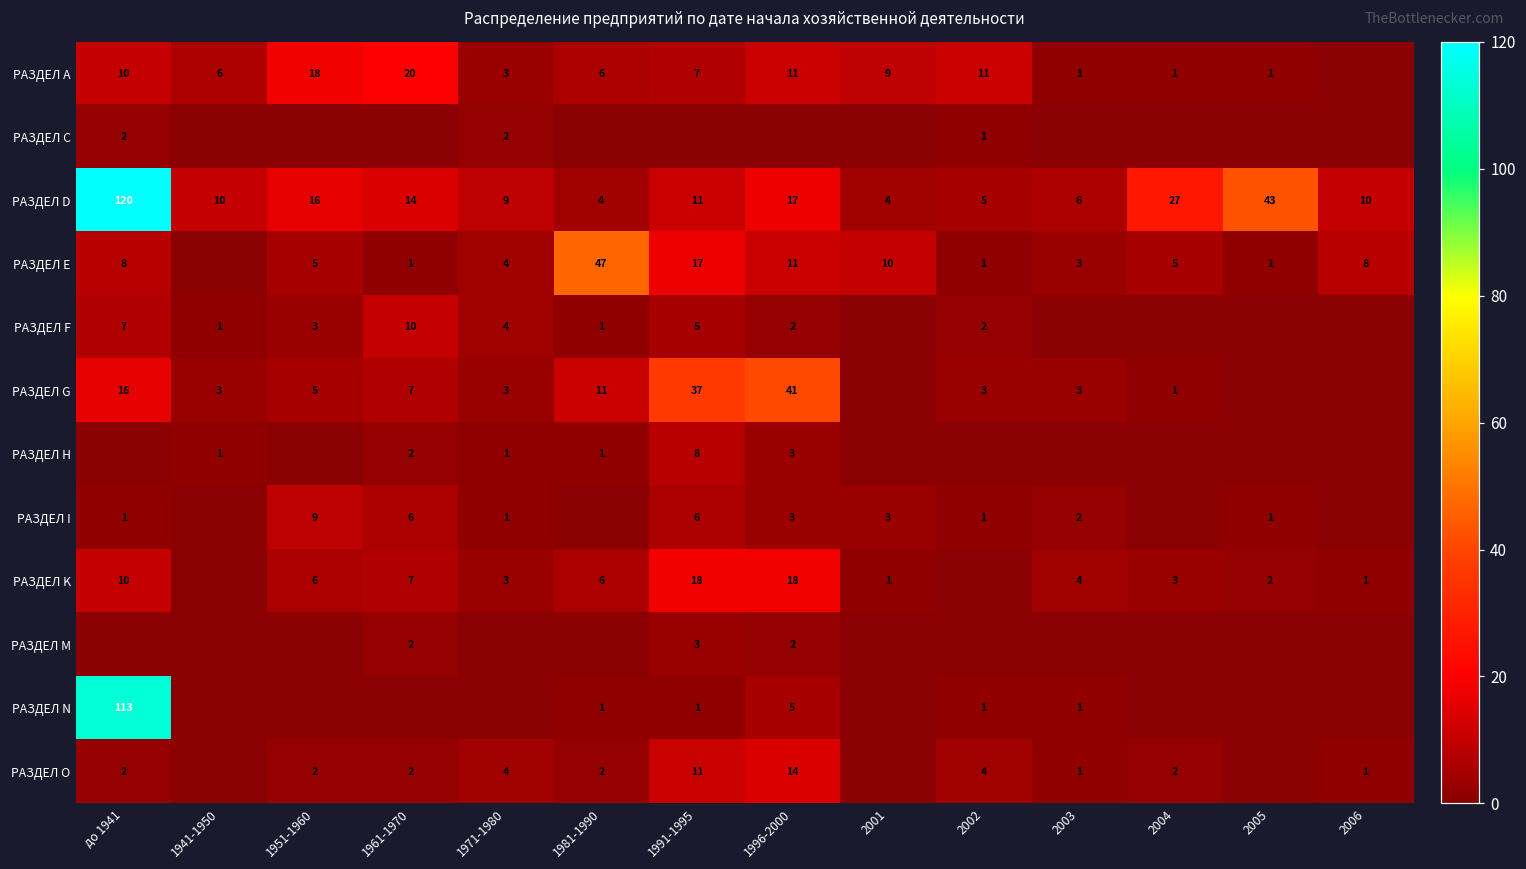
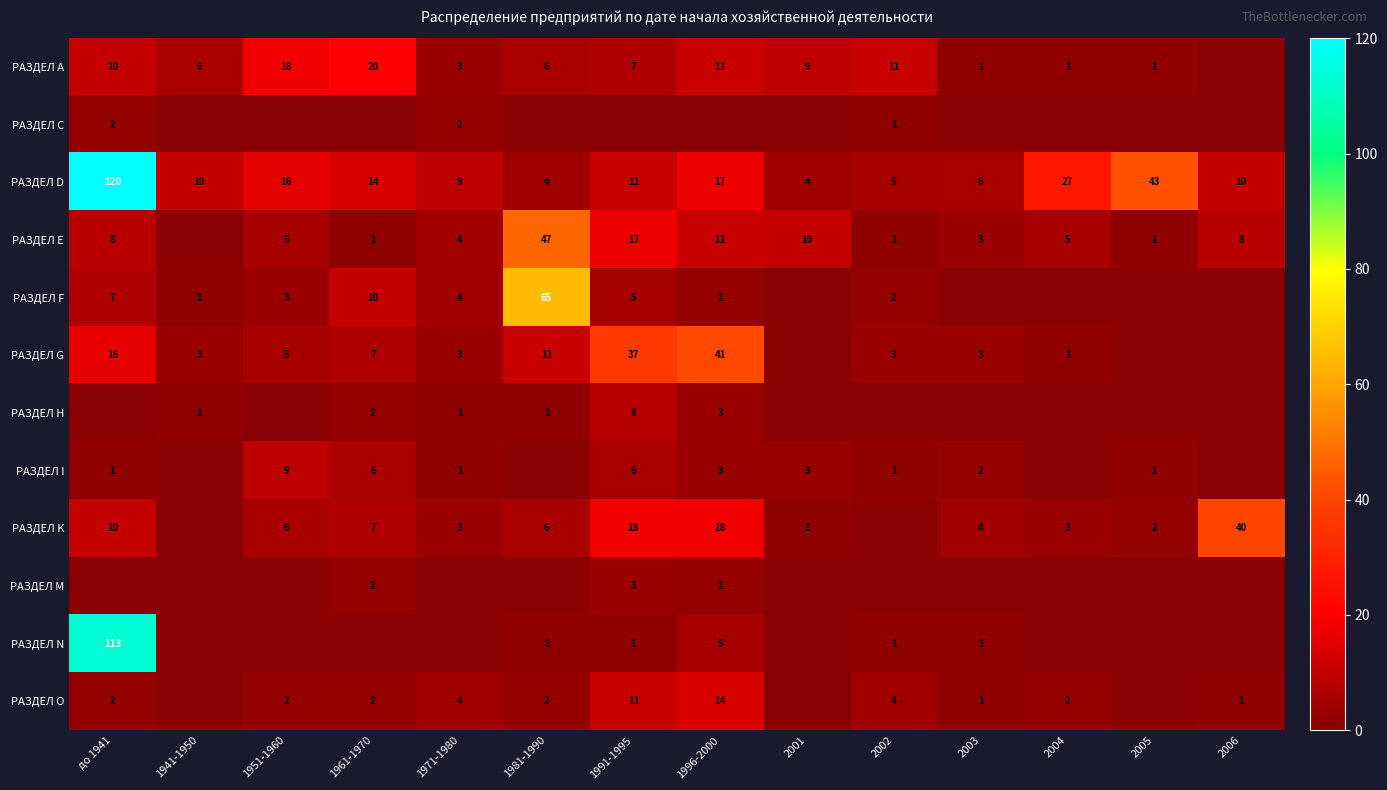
  {
    "РАЗДЕЛ А": {
      "до 1941": 10,
      "1941-1950": 6,
      "1951-1960": 18,
      "1961-1970": 20,
      "1971-1980": 3,
      "1981-1990": 6,
      "1991-1995": 7,
      "1996-2000": 11,
      "2001": 9,
      "2002": 11,
      "2003": 1,
      "2004": 1,
      "2005": 1
    },
    "РАЗДЕЛ С": {
      "до 1941": 2,
      "1971-1980": 2,
      "2002": 1
    },
    "РАЗДЕЛ D": {
      "до 1941": 120,
      "1941-1950": 10,
      "1951-1960": 16,
      "1961-1970": 14,
      "1971-1980": 9,
      "1981-1990": 4,
      "1991-1995": 11,
      "1996-2000": 17,
      "2001": 4,
      "2002": 5,
      "2003": 6,
      "2004": 27,
      "2005": 43,
      "2006": 10
    },
    "РАЗДЕЛ E": {
      "до 1941": 8,
      "1951-1960": 5,
      "1961-1970": 1,
      "1971-1980": 4,
      "1981-1990": 47,
      "1991-1995": 17,
      "1996-2000": 11,
      "2001": 10,
      "2002": 1,
      "2003": 3,
      "2004": 5,
      "2005": 1,
      "2006": 8
    },
    "РАЗДЕЛ F": {
      "до 1941": 7,
      "1941-1950": 1,
      "1951-1960": 3,
      "1961-1970": 10,
      "1971-1980": 4,
-     "1981-1990": 1,
+     "1981-1990": 65,
      "1991-1995": 5,
      "1996-2000": 2,
      "2002": 2
    },
    "РАЗДЕЛ G": {
      "до 1941": 16,
      "1941-1950": 3,
      "1951-1960": 5,
      "1961-1970": 7,
      "1971-1980": 3,
      "1981-1990": 11,
      "1991-1995": 37,
      "1996-2000": 41,
      "2002": 3,
      "2003": 3,
      "2004": 1
    },
    "РАЗДЕЛ H": {
      "1941-1950": 1,
      "1961-1970": 2,
      "1971-1980": 1,
      "1981-1990": 1,
      "1991-1995": 8,
      "1996-2000": 3
    },
    "РАЗДЕЛ I": {
      "до 1941": 1,
      "1951-1960": 9,
      "1961-1970": 6,
      "1971-1980": 1,
      "1991-1995": 6,
      "1996-2000": 3,
      "2001": 3,
      "2002": 1,
      "2003": 2,
      "2005": 1
    },
    "РАЗДЕЛ K": {
      "до 1941": 10,
      "1951-1960": 6,
      "1961-1970": 7,
      "1971-1980": 3,
      "1981-1990": 6,
      "1991-1995": 18,
      "1996-2000": 18,
      "2001": 1,
      "2003": 4,
      "2004": 3,
      "2005": 2,
-     "2006": 1
+     "2006": 40
    },
    "РАЗДЕЛ M": {
      "1961-1970": 2,
      "1991-1995": 3,
      "1996-2000": 2
    },
    "РАЗДЕЛ N": {
      "до 1941": 113,
      "1981-1990": 1,
      "1991-1995": 1,
      "1996-2000": 5,
      "2002": 1,
      "2003": 1
    },
    "РАЗДЕЛ O": {
      "до 1941": 2,
      "1951-1960": 2,
      "1961-1970": 2,
      "1971-1980": 4,
      "1981-1990": 2,
      "1991-1995": 11,
      "1996-2000": 14,
      "2002": 4,
      "2003": 1,
      "2004": 2,
      "2006": 1
    }
  }
